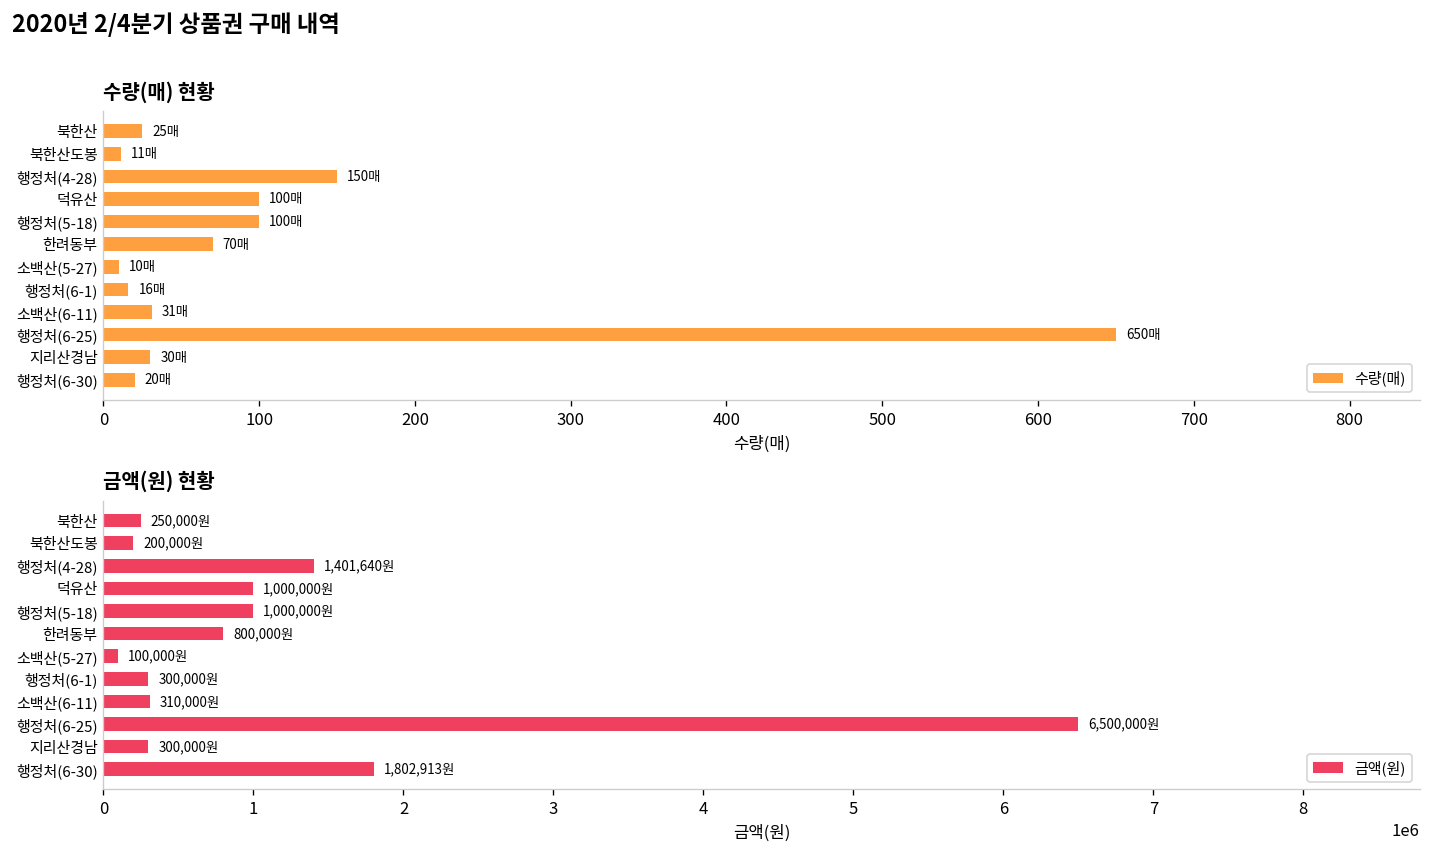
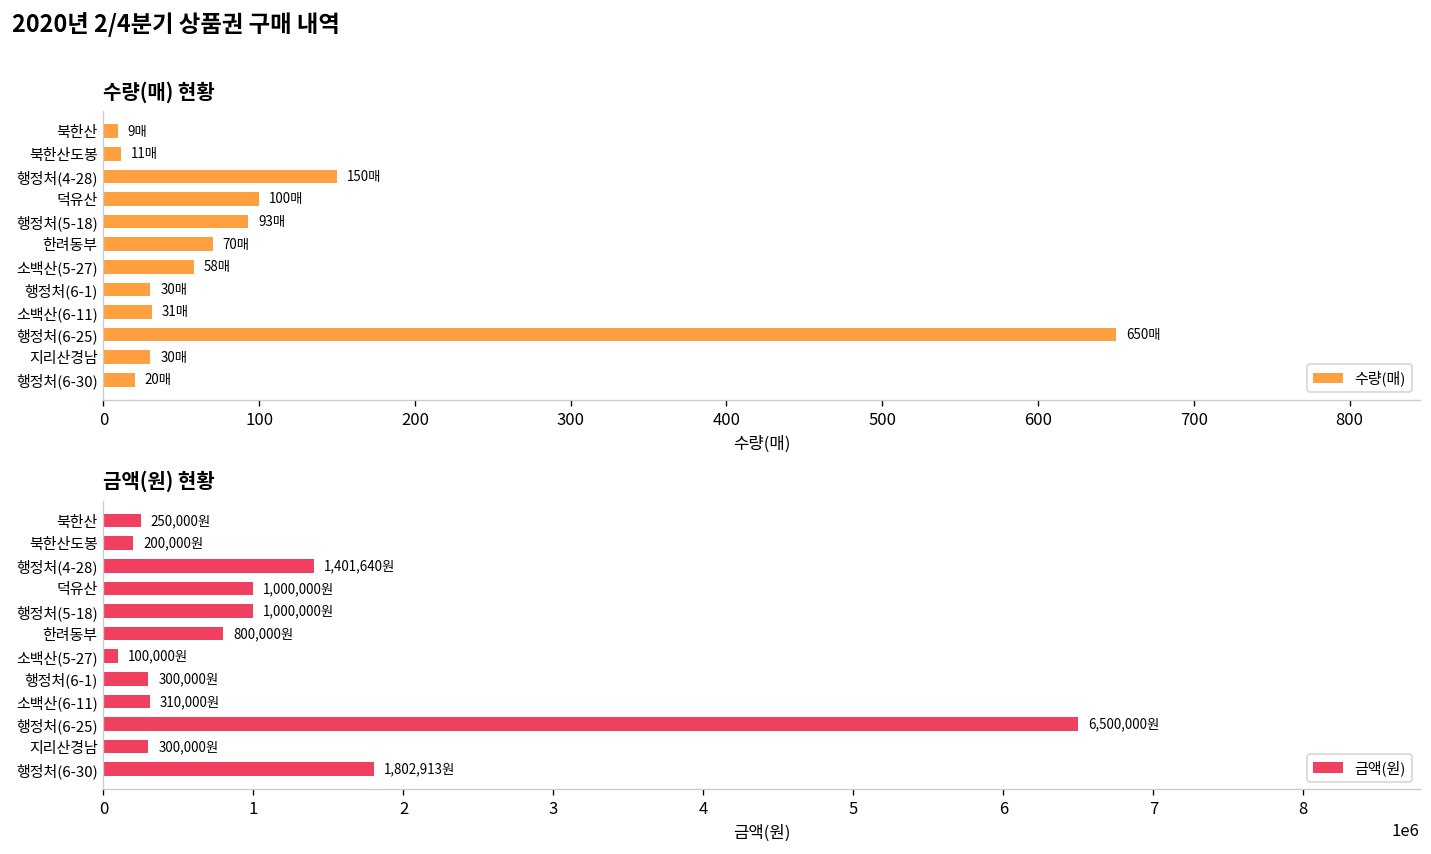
  {
    "수량(매) 현황": {
-     "북한산": "25매",
+     "북한산": "9매",
      "북한산도봉": "11매",
      "행정처(4-28)": "150매",
      "덕유산": "100매",
-     "행정처(5-18)": "100매",
+     "행정처(5-18)": "93매",
      "한려동부": "70매",
-     "소백산(5-27)": "10매",
-     "행정처(6-1)": "16매",
+     "소백산(5-27)": "58매",
+     "행정처(6-1)": "30매",
      "소백산(6-11)": "31매",
      "행정처(6-25)": "650매",
      "지리산경남": "30매",
      "행정처(6-30)": "20매"
    },
    "금액(원) 현황": {
      "북한산": "250,000원",
      "북한산도봉": "200,000원",
      "행정처(4-28)": "1,401,640원",
      "덕유산": "1,000,000원",
      "행정처(5-18)": "1,000,000원",
      "한려동부": "800,000원",
      "소백산(5-27)": "100,000원",
      "행정처(6-1)": "300,000원",
      "소백산(6-11)": "310,000원",
      "행정처(6-25)": "6,500,000원",
      "지리산경남": "300,000원",
      "행정처(6-30)": "1,802,913원"
    }
  }
